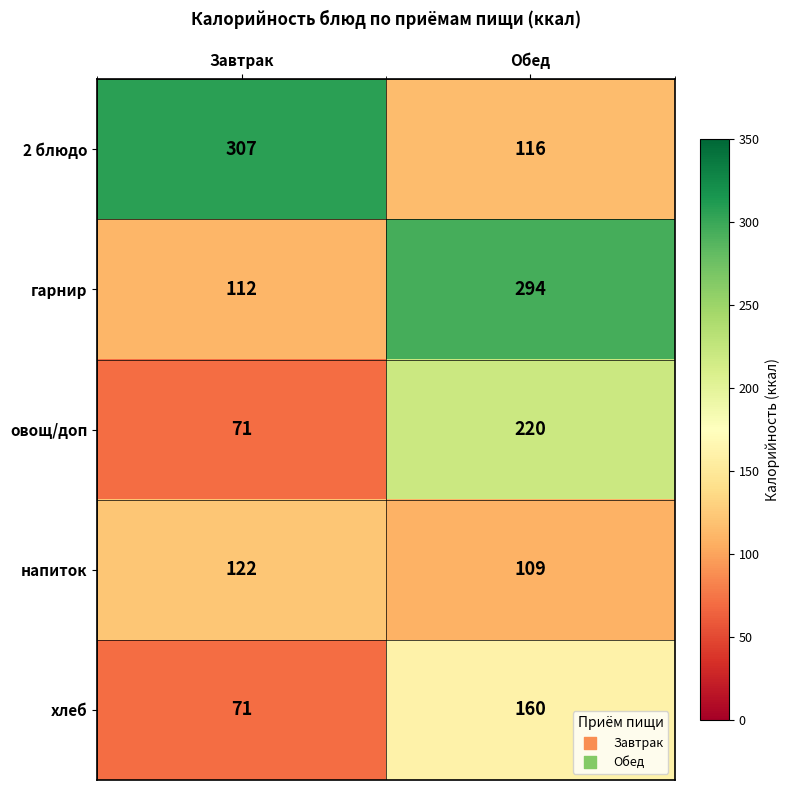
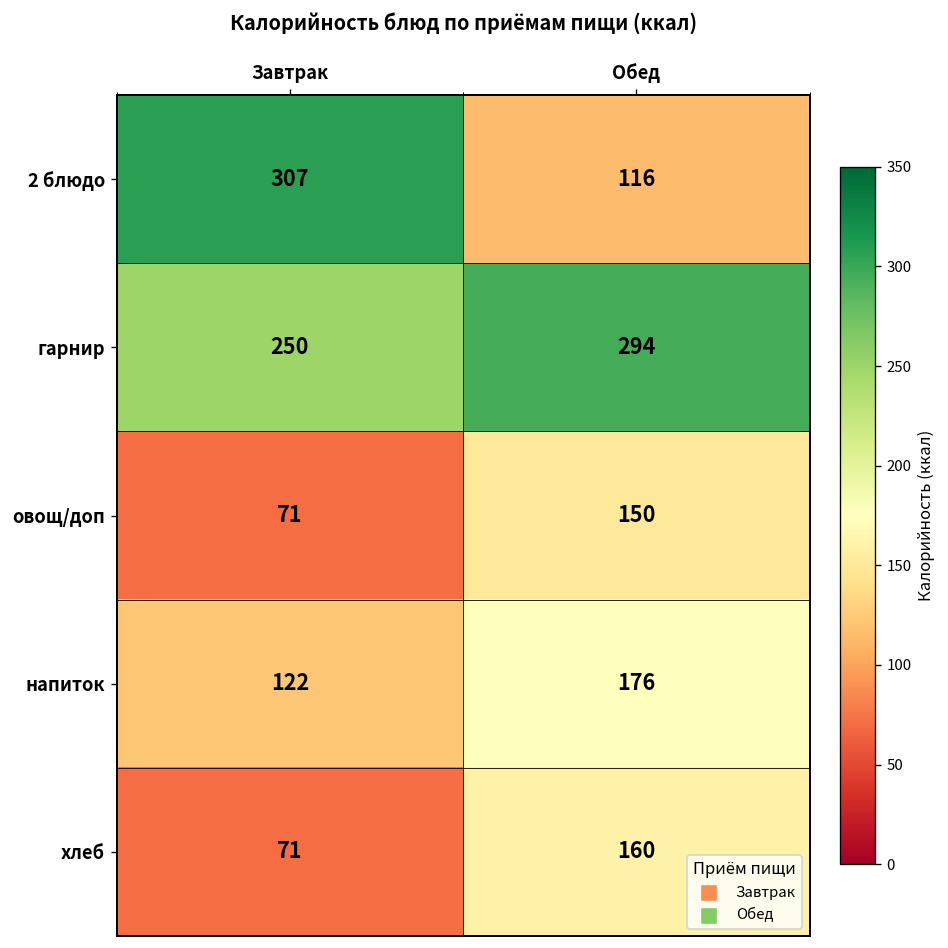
  {
    "2 блюдо": {
      "Завтрак": 307,
      "Обед": 116
    },
    "гарнир": {
-     "Завтрак": 112,
+     "Завтрак": 250,
      "Обед": 294
    },
    "овощ/доп": {
      "Завтрак": 71,
-     "Обед": 220
+     "Обед": 150
    },
    "напиток": {
      "Завтрак": 122,
-     "Обед": 109
+     "Обед": 176
    },
    "хлеб": {
      "Завтрак": 71,
      "Обед": 160
    }
  }
